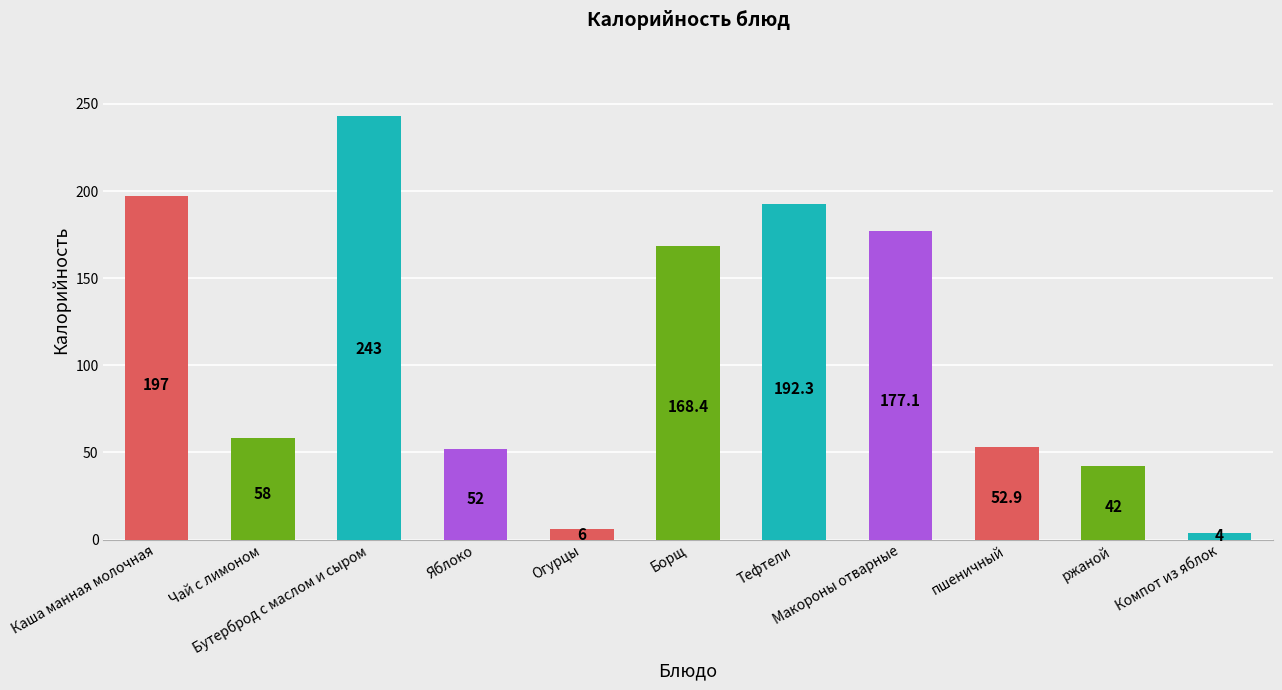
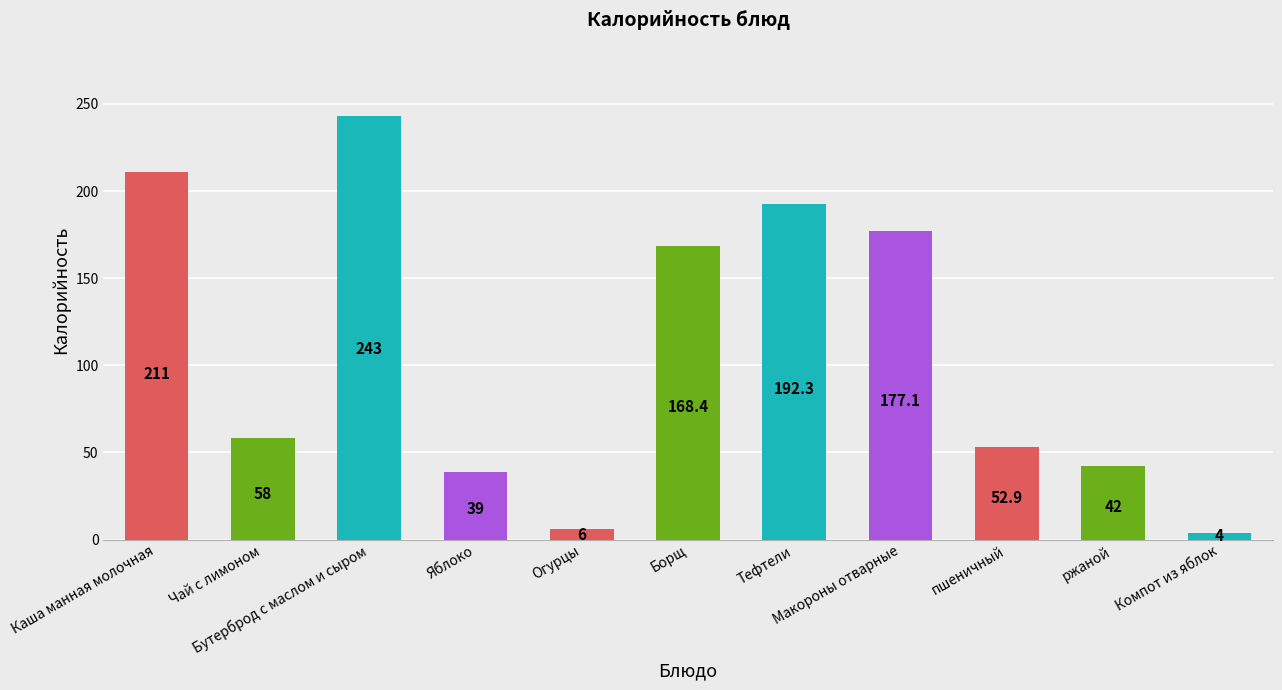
  {
-   "Каша манная молочная": 197,
+   "Каша манная молочная": 211,
    "Чай с лимоном": 58,
    "Бутерброд с маслом и сыром": 243,
-   "Яблоко": 52,
+   "Яблоко": 39,
    "Огурцы": 6,
    "Борщ": 168.4,
    "Тефтели": 192.3,
    "Макороны отварные": 177.1,
    "пшеничный": 52.9,
    "ржаной": 42,
    "Компот из яблок": 4
  }
